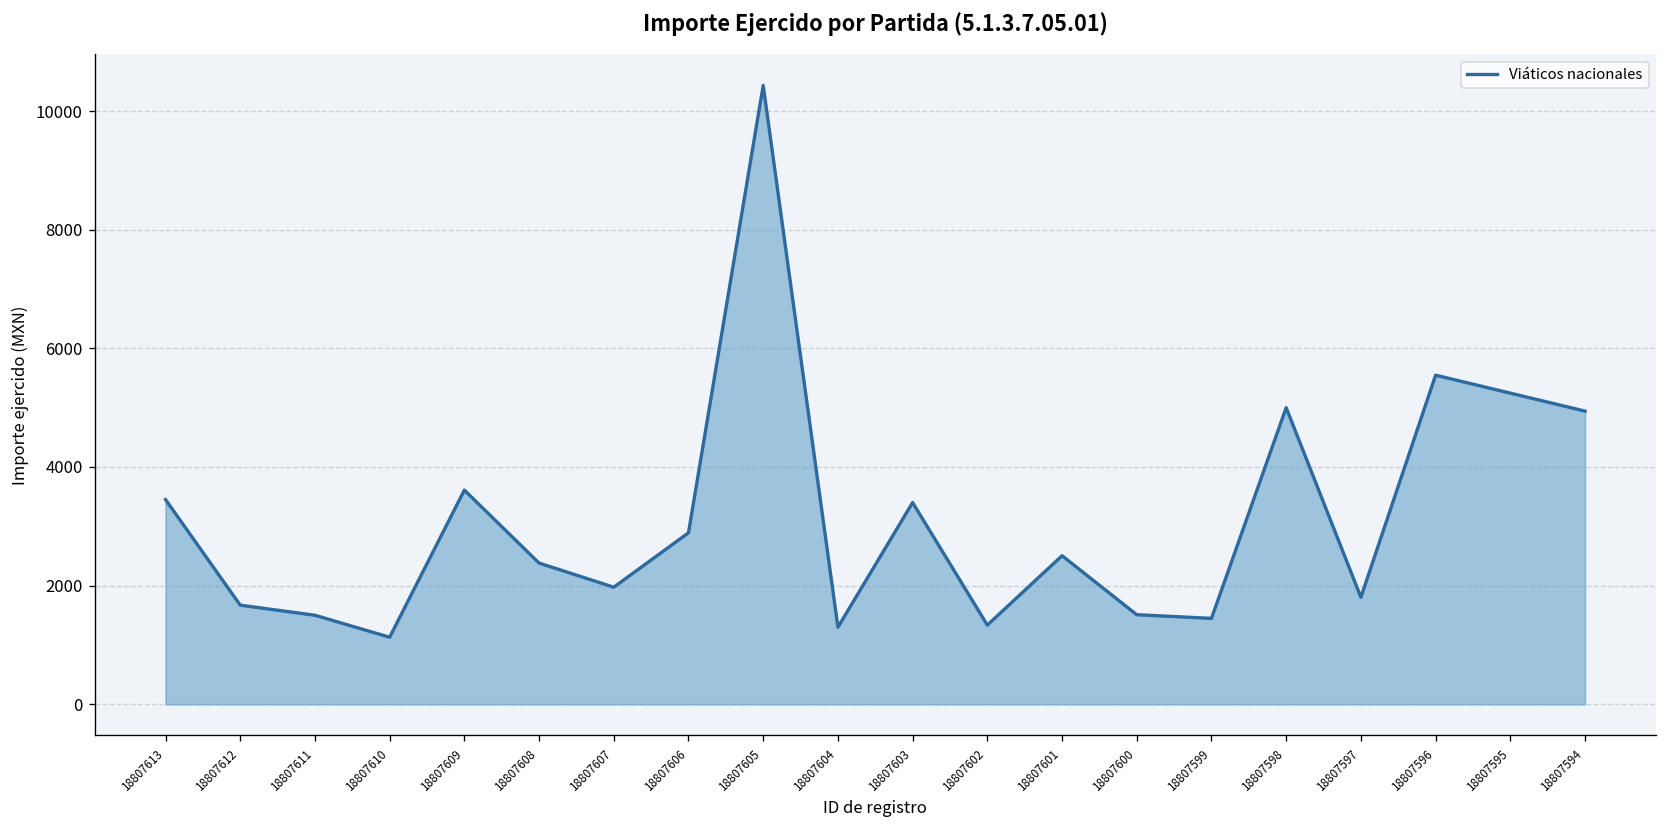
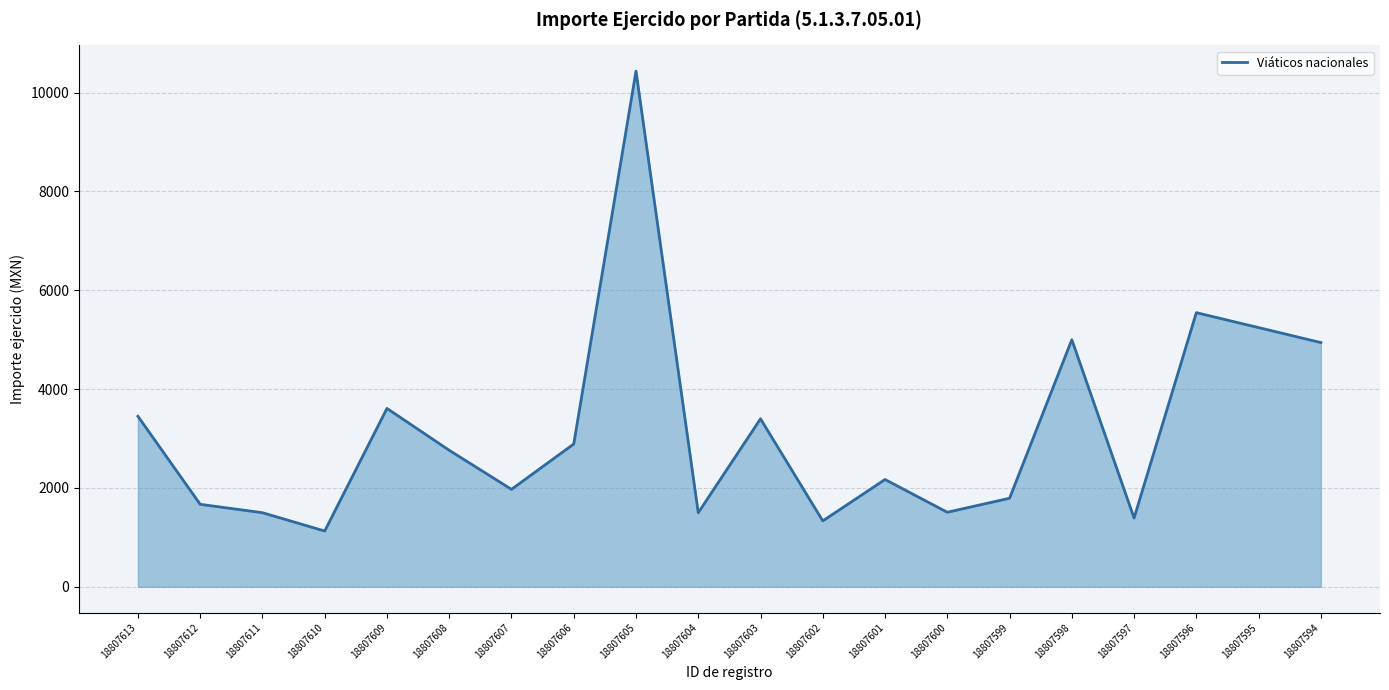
  {
    "18807613": 3500,
    "18807612": 1700,
    "18807611": 1500,
    "18807610": 1100,
    "18807609": 3600,
-   "18807608": 2400,
+   "18807608": 2800,
    "18807607": 2000,
    "18807606": 2900,
    "18807605": 10400,
-   "18807604": 1300,
+   "18807604": 1500,
    "18807603": 3400,
    "18807602": 1300,
-   "18807601": 2500,
+   "18807601": 2200,
    "18807600": 1500,
-   "18807599": 1400,
+   "18807599": 1800,
    "18807598": 5000,
-   "18807597": 1800,
+   "18807597": 1400,
    "18807596": 5500,
    "18807595": 5200,
    "18807594": 4900
  }
